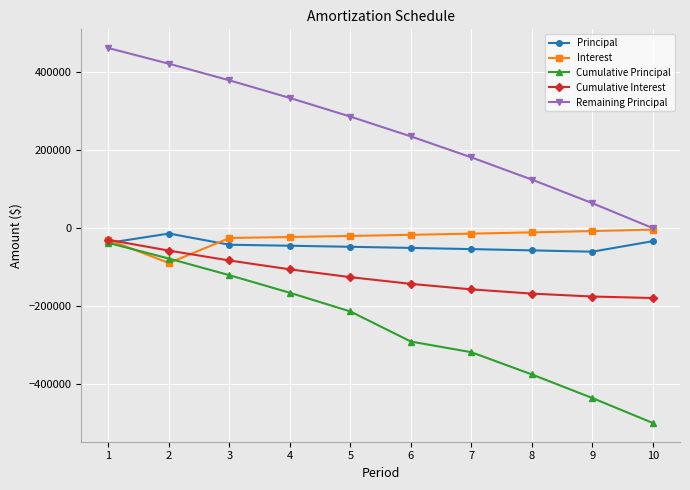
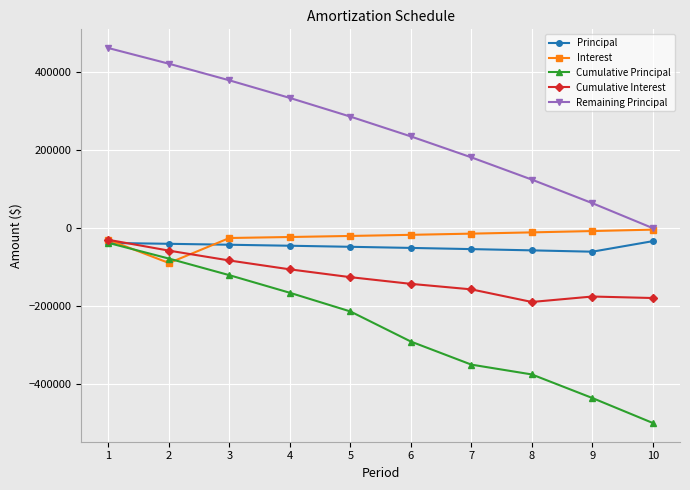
  {
    "Principal": {
-     "2": -10000,
+     "2": -40000,
      "3": -40000,
      "4": -50000,
      "5": -50000,
      "6": -50000,
      "7": -50000,
      "8": -60000,
      "9": -60000,
      "10": -30000
    },
    "Interest": {
      "2": -90000,
      "3": -30000,
      "4": -20000,
      "5": -20000,
      "6": -20000,
      "7": -10000,
      "8": -10000,
      "9": -10000
    },
    "Cumulative Principal": {
      "2": -80000,
      "3": -120000,
      "4": -170000,
      "5": -210000,
      "6": -290000,
-     "7": -320000,
+     "7": -350000,
      "8": -380000,
      "9": -440000,
      "10": -500000
    },
    "Cumulative Interest": {
      "2": -60000,
      "3": -80000,
      "4": -110000,
      "5": -130000,
      "6": -140000,
      "7": -160000,
-     "8": -170000,
+     "8": -190000,
      "9": -180000,
      "10": -180000
    },
    "Remaining Principal": {
      "1": 460000,
      "2": 420000,
      "3": 380000,
      "4": 330000,
      "5": 290000,
      "6": 240000,
      "7": 180000,
      "8": 120000,
      "9": 60000
    }
  }
